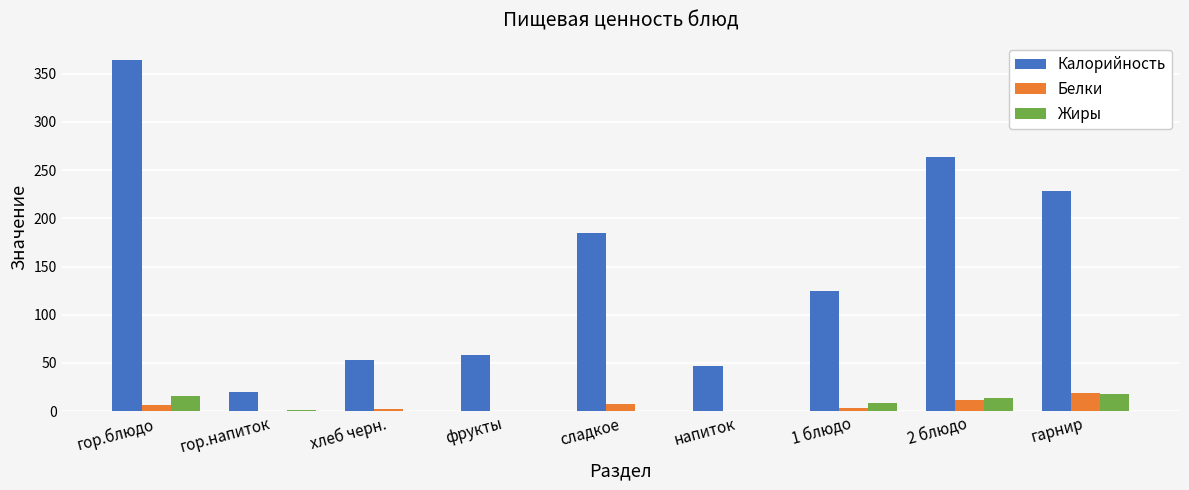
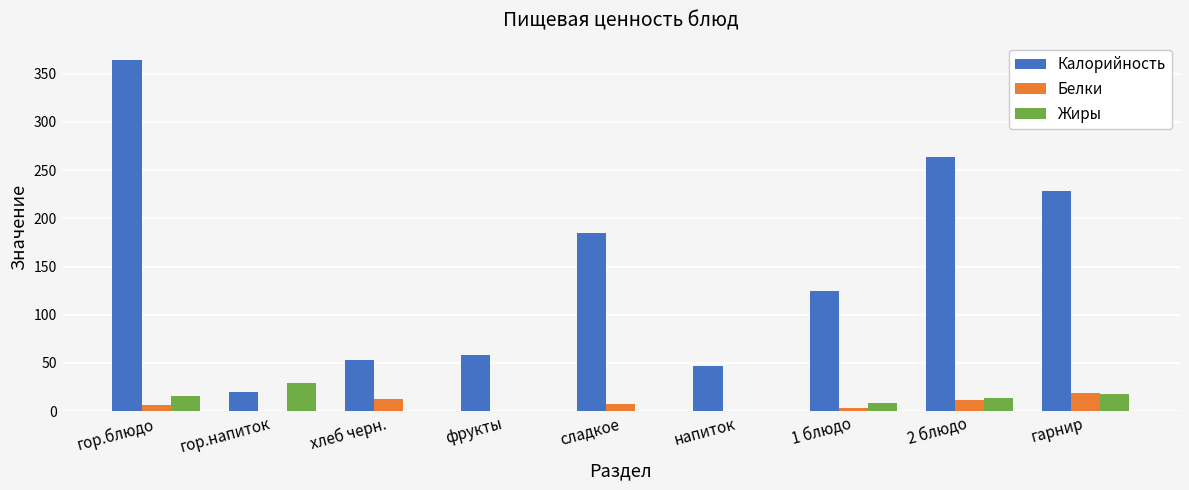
  {
    "Калорийность": {
      "гор.блюдо": 360,
      "гор.напиток": 20,
      "хлеб черн.": 50,
      "фрукты": 60,
      "сладкое": 190,
      "напиток": 50,
      "1 блюдо": 130,
      "2 блюдо": 260,
      "гарнир": 230
    },
    "Белки": {
      "гор.блюдо": 10,
      "гор.напиток": 0,
-     "хлеб черн.": 0,
+     "хлеб черн.": 10,
      "фрукты": 0,
      "сладкое": 10,
      "напиток": 0,
      "1 блюдо": 0,
      "2 блюдо": 10,
      "гарнир": 20
    },
    "Жиры": {
      "гор.блюдо": 20,
-     "гор.напиток": 0,
+     "гор.напиток": 30,
      "хлеб черн.": 0,
      "фрукты": 0,
      "сладкое": 0,
      "напиток": 0,
      "1 блюдо": 10,
      "2 блюдо": 10,
      "гарнир": 20
    }
  }
